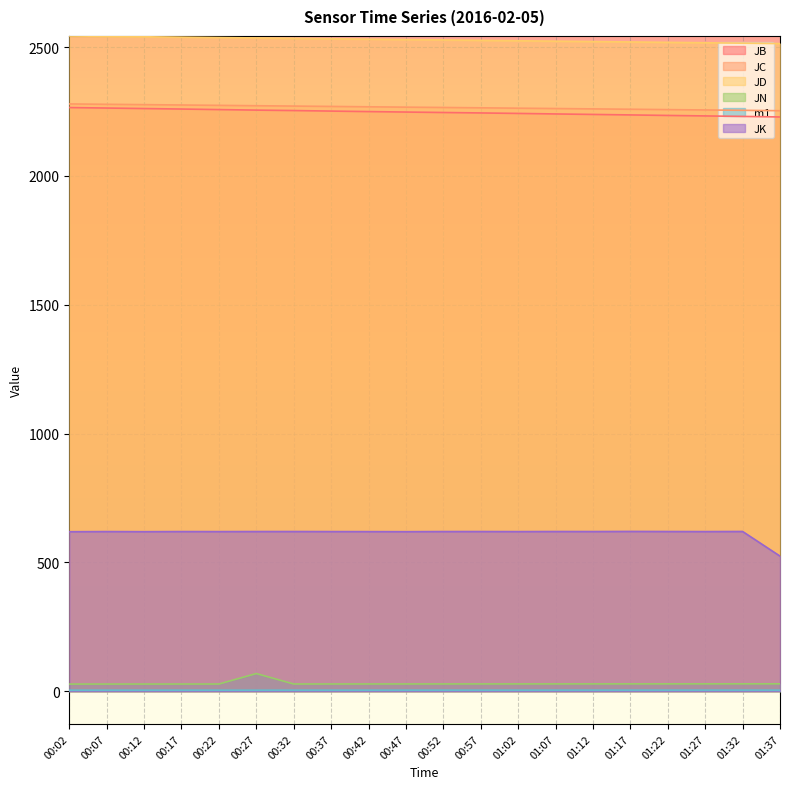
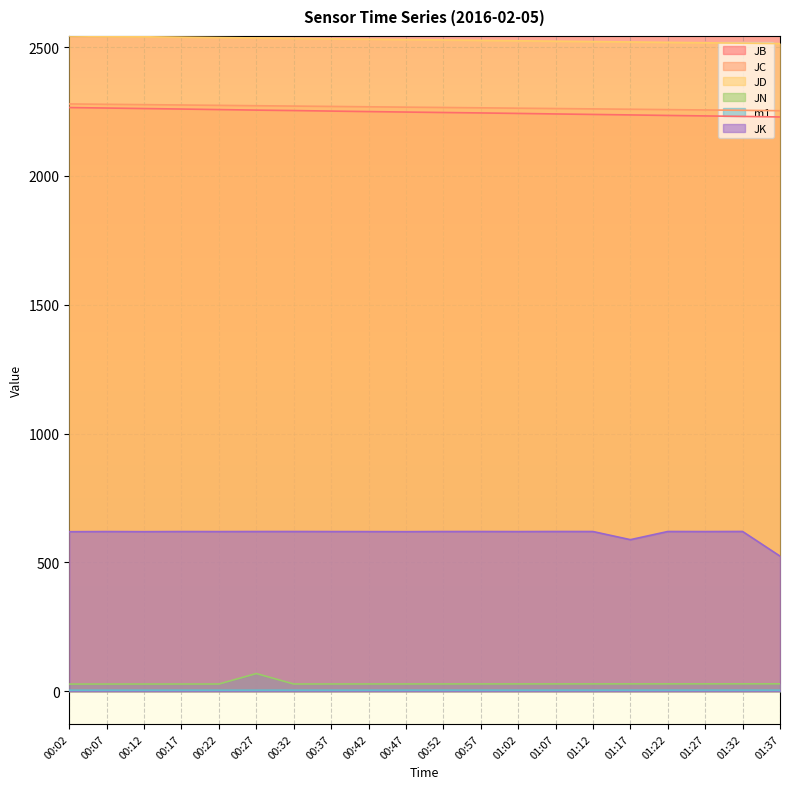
  {
    "JN": {
      "00:02": 30,
      "00:07": 30,
      "00:12": 30,
      "00:17": 30,
      "00:22": 30,
      "00:27": 70,
      "00:32": 30,
      "00:37": 30,
      "00:42": 30,
      "00:47": 30,
      "00:52": 30,
      "00:57": 30,
      "01:02": 30,
      "01:07": 30,
      "01:12": 30,
      "01:17": 30,
      "01:22": 30,
      "01:27": 30,
      "01:32": 30,
      "01:37": 30
    },
    "m1": {
      "00:02": 0,
      "00:07": 0,
      "00:12": 0,
      "00:17": 0,
      "00:22": 0,
      "00:27": 0,
      "00:32": 0,
      "00:37": 0,
      "00:42": 0,
      "00:47": 0,
      "00:52": 0,
      "00:57": 0,
      "01:02": 0,
      "01:07": 0,
      "01:12": 0,
      "01:17": 0,
      "01:22": 0,
      "01:27": 0,
      "01:32": 0,
      "01:37": 0
    },
    "JK": {
      "00:02": 620,
      "00:07": 620,
      "00:12": 620,
      "00:17": 620,
      "00:22": 620,
      "00:27": 620,
      "00:32": 620,
      "00:37": 620,
      "00:42": 620,
      "00:47": 620,
      "00:52": 620,
      "00:57": 620,
      "01:02": 620,
      "01:07": 620,
      "01:12": 620,
-     "01:17": 620,
+     "01:17": 590,
      "01:22": 620,
      "01:27": 620,
      "01:32": 620,
      "01:37": 520
    }
  }
